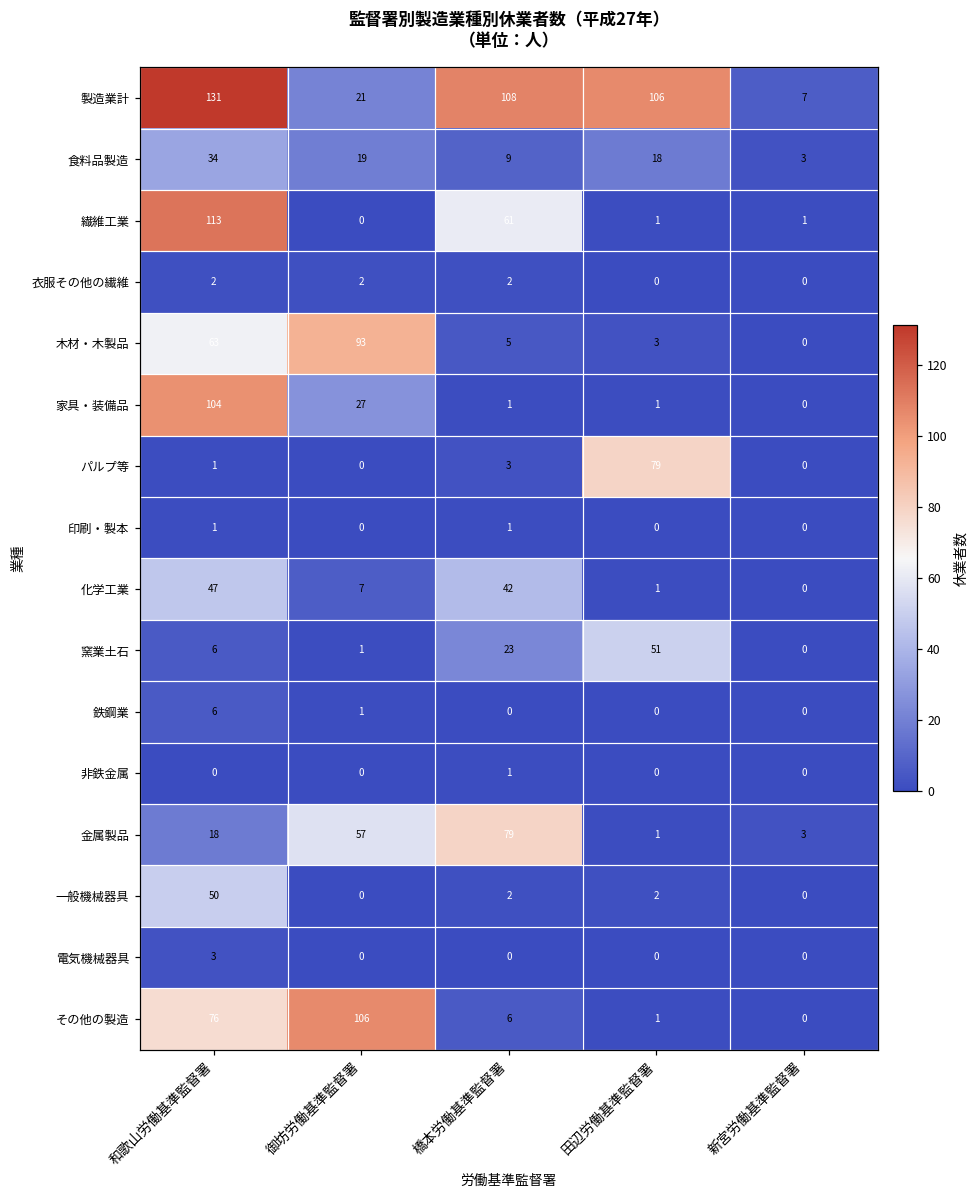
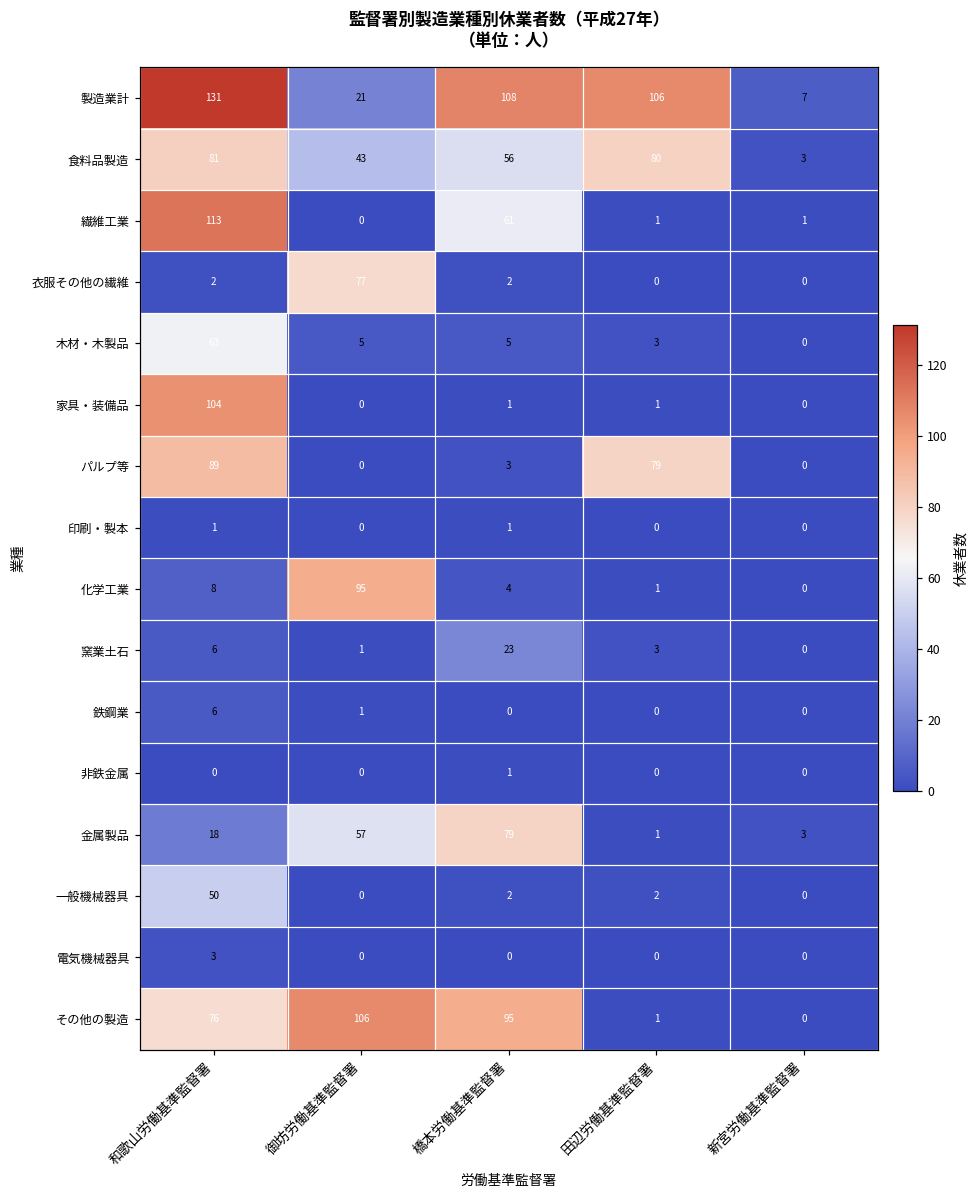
  {
    "製造業計": {
      "和歌山労働基準監督署": 131,
      "御坊労働基準監督署": 21,
      "橋本労働基準監督署": 108,
      "田辺労働基準監督署": 106,
      "新宮労働基準監督署": 7
    },
    "食料品製造": {
-     "和歌山労働基準監督署": 34,
-     "御坊労働基準監督署": 19,
-     "橋本労働基準監督署": 9,
-     "田辺労働基準監督署": 18,
+     "和歌山労働基準監督署": 81,
+     "御坊労働基準監督署": 43,
+     "橋本労働基準監督署": 56,
+     "田辺労働基準監督署": 80,
      "新宮労働基準監督署": 3
    },
    "繊維工業": {
      "和歌山労働基準監督署": 113,
      "御坊労働基準監督署": 0,
      "田辺労働基準監督署": 1,
      "新宮労働基準監督署": 1
    },
    "衣服その他の繊維": {
      "和歌山労働基準監督署": 2,
-     "御坊労働基準監督署": 2,
+     "御坊労働基準監督署": 77,
      "橋本労働基準監督署": 2,
      "田辺労働基準監督署": 0,
      "新宮労働基準監督署": 0
    },
    "木材・木製品": {
-     "御坊労働基準監督署": 93,
+     "御坊労働基準監督署": 5,
      "橋本労働基準監督署": 5,
      "田辺労働基準監督署": 3,
      "新宮労働基準監督署": 0
    },
    "家具・装備品": {
      "和歌山労働基準監督署": 104,
-     "御坊労働基準監督署": 27,
+     "御坊労働基準監督署": 0,
      "橋本労働基準監督署": 1,
      "田辺労働基準監督署": 1,
      "新宮労働基準監督署": 0
    },
    "パルプ等": {
-     "和歌山労働基準監督署": 1,
+     "和歌山労働基準監督署": 89,
      "御坊労働基準監督署": 0,
      "橋本労働基準監督署": 3,
      "田辺労働基準監督署": 79,
      "新宮労働基準監督署": 0
    },
    "印刷・製本": {
      "和歌山労働基準監督署": 1,
      "御坊労働基準監督署": 0,
      "橋本労働基準監督署": 1,
      "田辺労働基準監督署": 0,
      "新宮労働基準監督署": 0
    },
    "化学工業": {
-     "和歌山労働基準監督署": 47,
-     "御坊労働基準監督署": 7,
-     "橋本労働基準監督署": 42,
+     "和歌山労働基準監督署": 8,
+     "御坊労働基準監督署": 95,
+     "橋本労働基準監督署": 4,
      "田辺労働基準監督署": 1,
      "新宮労働基準監督署": 0
    },
    "窯業土石": {
      "和歌山労働基準監督署": 6,
      "御坊労働基準監督署": 1,
      "橋本労働基準監督署": 23,
-     "田辺労働基準監督署": 51,
+     "田辺労働基準監督署": 3,
      "新宮労働基準監督署": 0
    },
    "鉄鋼業": {
      "和歌山労働基準監督署": 6,
      "御坊労働基準監督署": 1,
      "橋本労働基準監督署": 0,
      "田辺労働基準監督署": 0,
      "新宮労働基準監督署": 0
    },
    "非鉄金属": {
      "和歌山労働基準監督署": 0,
      "御坊労働基準監督署": 0,
      "橋本労働基準監督署": 1,
      "田辺労働基準監督署": 0,
      "新宮労働基準監督署": 0
    },
    "金属製品": {
      "和歌山労働基準監督署": 18,
      "御坊労働基準監督署": 57,
      "橋本労働基準監督署": 79,
      "田辺労働基準監督署": 1,
      "新宮労働基準監督署": 3
    },
    "一般機械器具": {
      "和歌山労働基準監督署": 50,
      "御坊労働基準監督署": 0,
      "橋本労働基準監督署": 2,
      "田辺労働基準監督署": 2,
      "新宮労働基準監督署": 0
    },
    "電気機械器具": {
      "和歌山労働基準監督署": 3,
      "御坊労働基準監督署": 0,
      "橋本労働基準監督署": 0,
      "田辺労働基準監督署": 0,
      "新宮労働基準監督署": 0
    },
    "その他の製造": {
      "御坊労働基準監督署": 106,
-     "橋本労働基準監督署": 6,
+     "橋本労働基準監督署": 95,
      "田辺労働基準監督署": 1,
      "新宮労働基準監督署": 0
    }
  }
